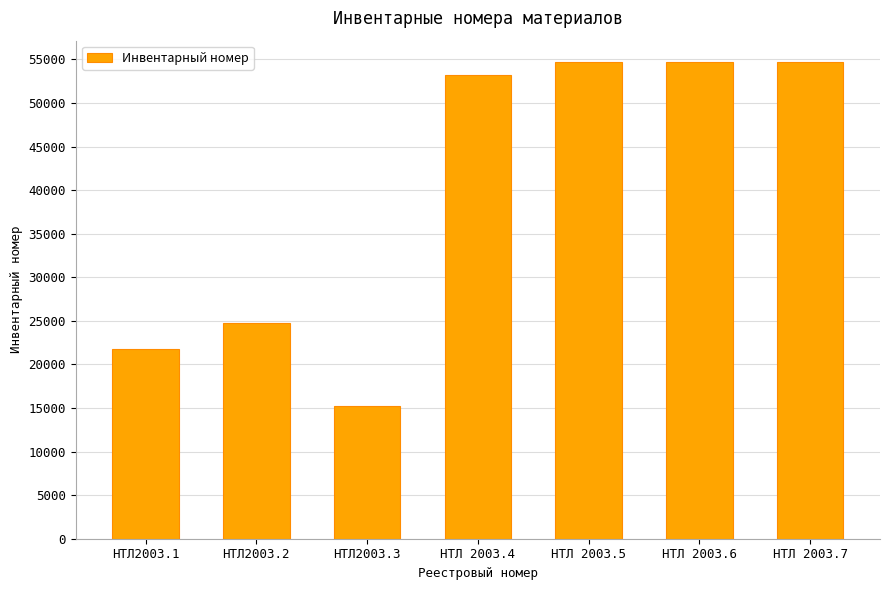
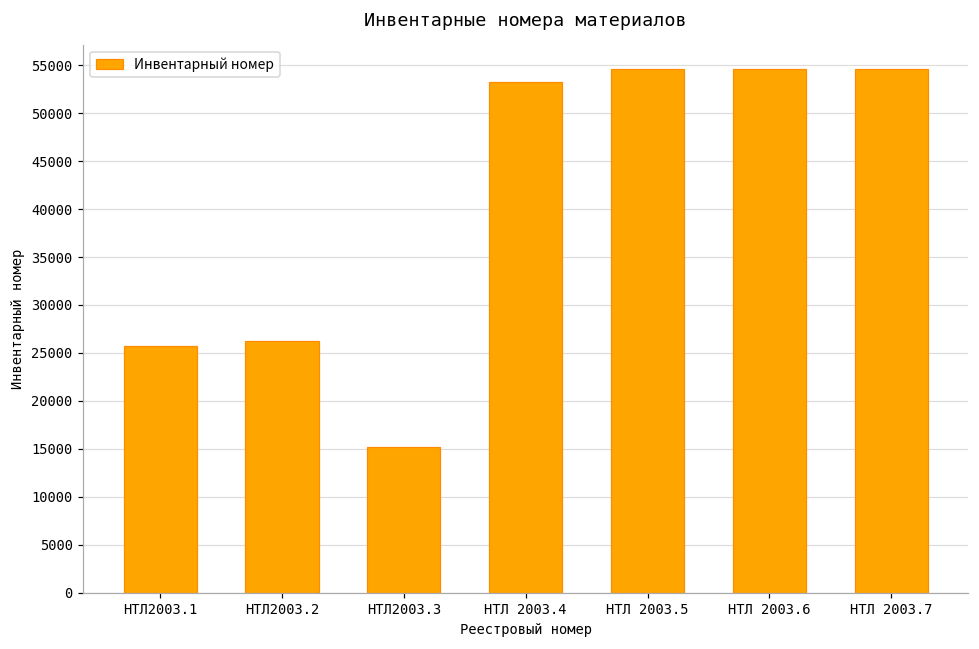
  {
-   "НТЛ2003.1": 22000,
-   "НТЛ2003.2": 25000,
+   "НТЛ2003.1": 26000,
+   "НТЛ2003.2": 26000,
    "НТЛ2003.3": 15000,
    "НТЛ 2003.4": 53000,
    "НТЛ 2003.5": 55000,
    "НТЛ 2003.6": 55000,
    "НТЛ 2003.7": 55000
  }
